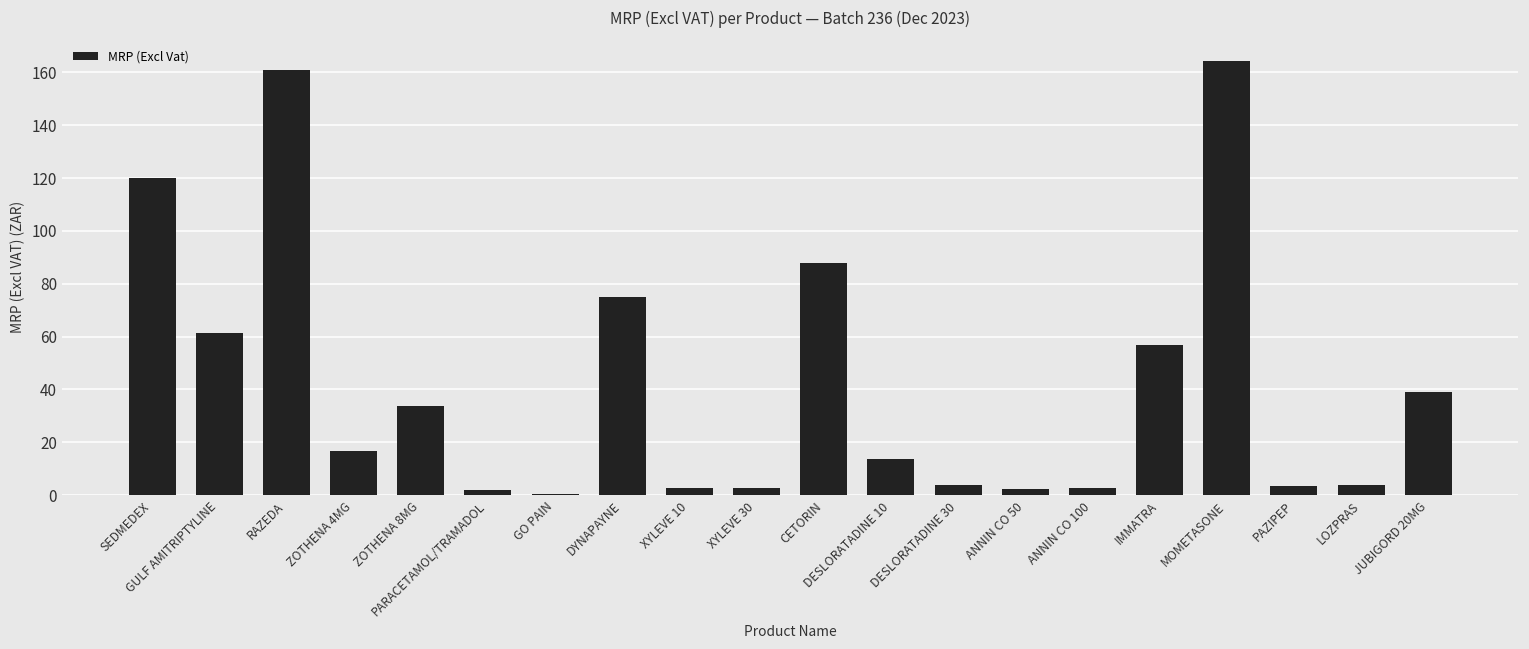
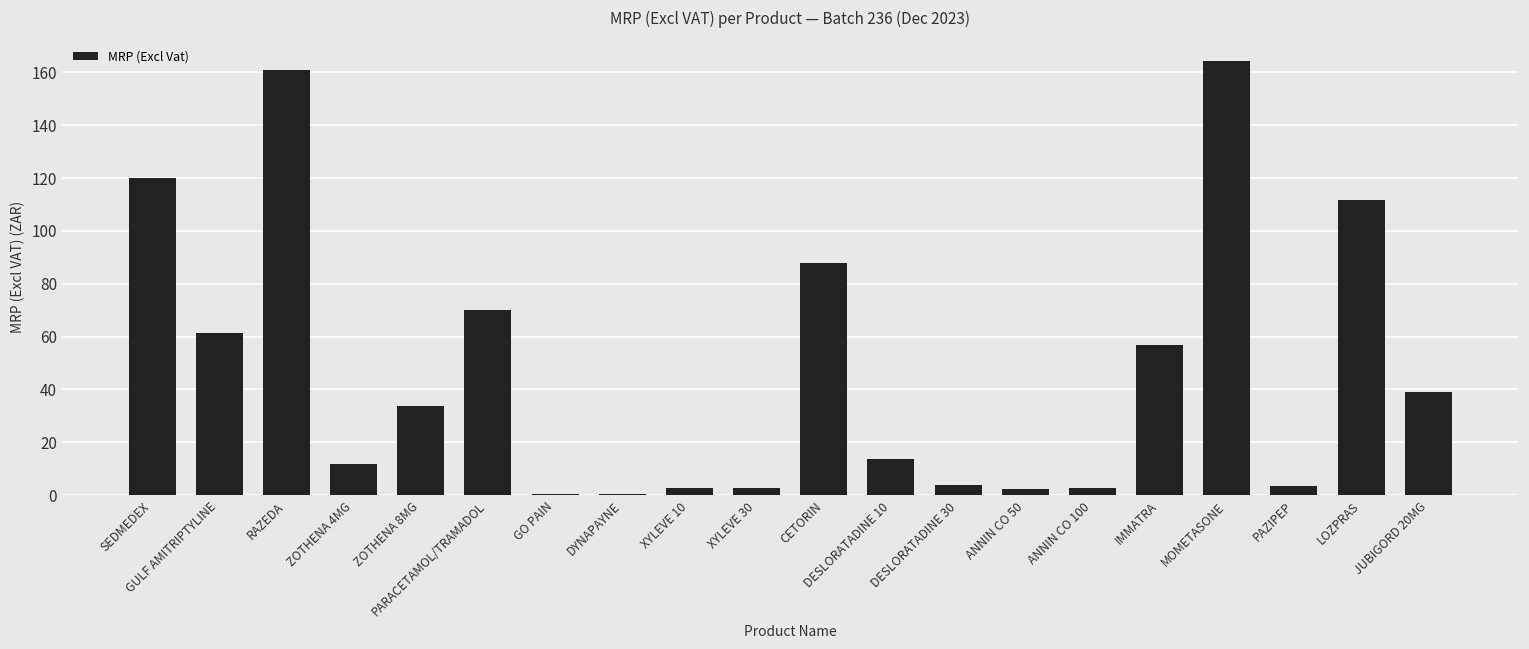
  {
    "SEDMEDEX": 120,
    "GULF AMITRIPTYLINE": 61,
    "RAZEDA": 161,
-   "ZOTHENA 4MG": 17,
+   "ZOTHENA 4MG": 12,
    "ZOTHENA 8MG": 34,
-   "PARACETAMOL/TRAMADOL": 2,
-   "DYNAPAYNE": 75,
+   "PARACETAMOL/TRAMADOL": 70,
+   "DYNAPAYNE": 0,
    "XYLEVE 10": 3,
    "XYLEVE 30": 3,
    "CETORIN": 88,
    "DESLORATADINE 10": 14,
    "DESLORATADINE 30": 4,
    "ANNIN CO 50": 2,
    "ANNIN CO 100": 3,
    "IMMATRA": 57,
    "MOMETASONE": 164,
    "PAZIPEP": 4,
-   "LOZPRAS": 4,
+   "LOZPRAS": 112,
    "JUBIGORD 20MG": 39
  }
